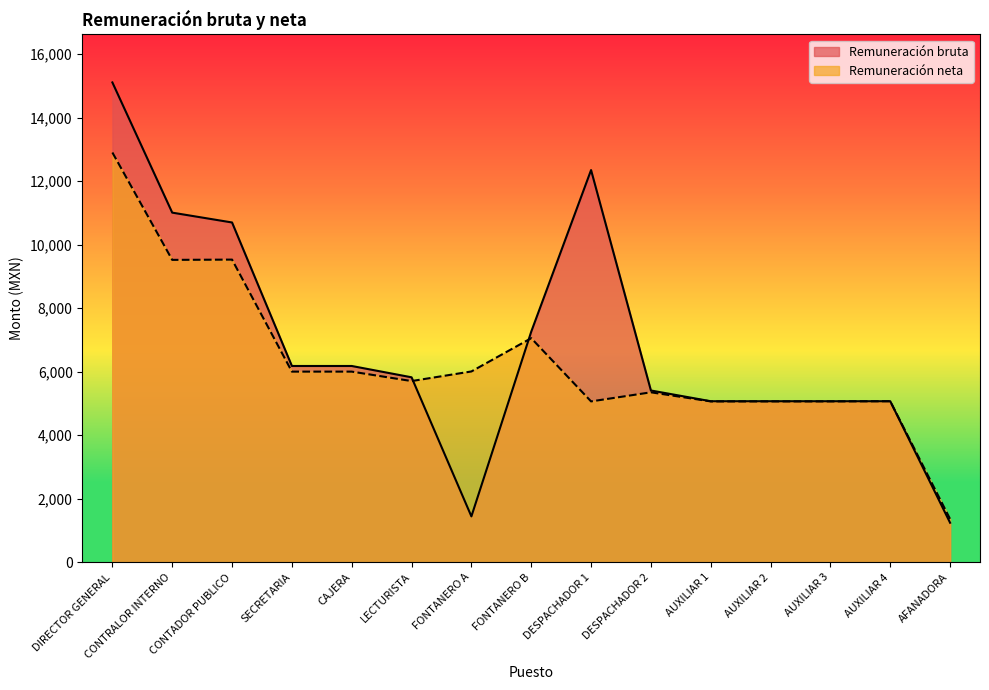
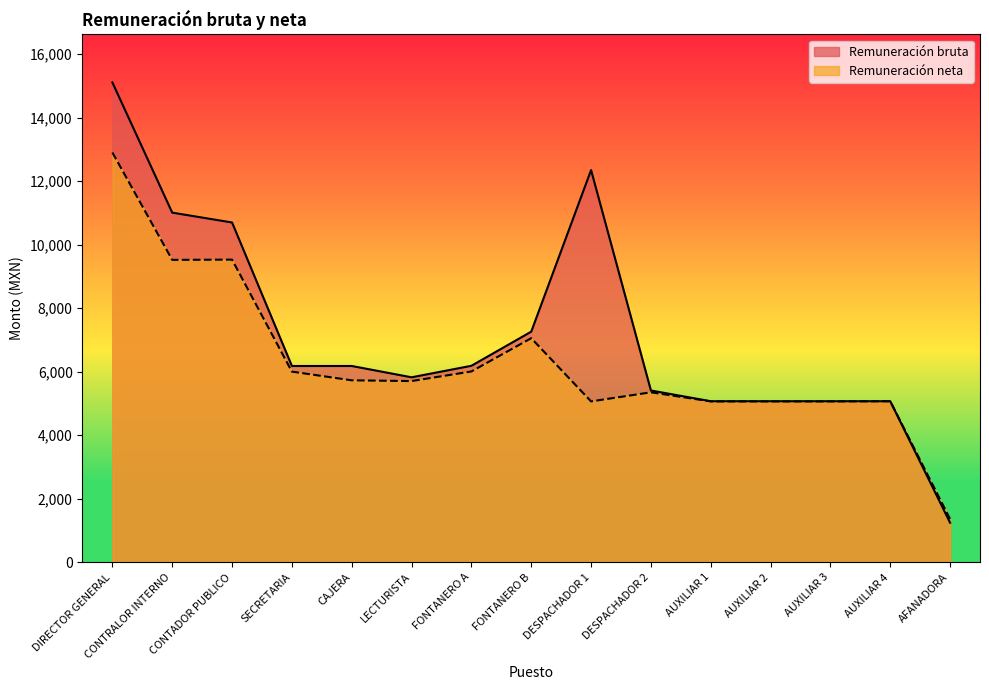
  {
    "Remuneración bruta": {
      "DIRECTOR GENERAL": "15,100",
      "CONTRALOR INTERNO": "11,000",
      "CONTADOR PUBLICO": "10,700",
      "SECRETARIA": "6,200",
      "CAJERA": "6,200",
      "LECTURISTA": "5,800",
-     "FONTANERO A": "1,400",
+     "FONTANERO A": "6,200",
      "FONTANERO B": "7,300",
      "DESPACHADOR 1": "12,300",
      "AFANADORA": "1,200"
    },
    "Remuneración neta": {
      "DIRECTOR GENERAL": "12,900",
      "CONTRALOR INTERNO": "9,500",
      "CONTADOR PUBLICO": "9,500",
      "SECRETARIA": "6,000",
-     "CAJERA": "6,000",
+     "CAJERA": "5,700",
      "LECTURISTA": "5,700",
      "FONTANERO A": "6,000",
      "FONTANERO B": "7,100",
      "DESPACHADOR 1": "5,100",
      "AFANADORA": "1,400"
    }
  }
